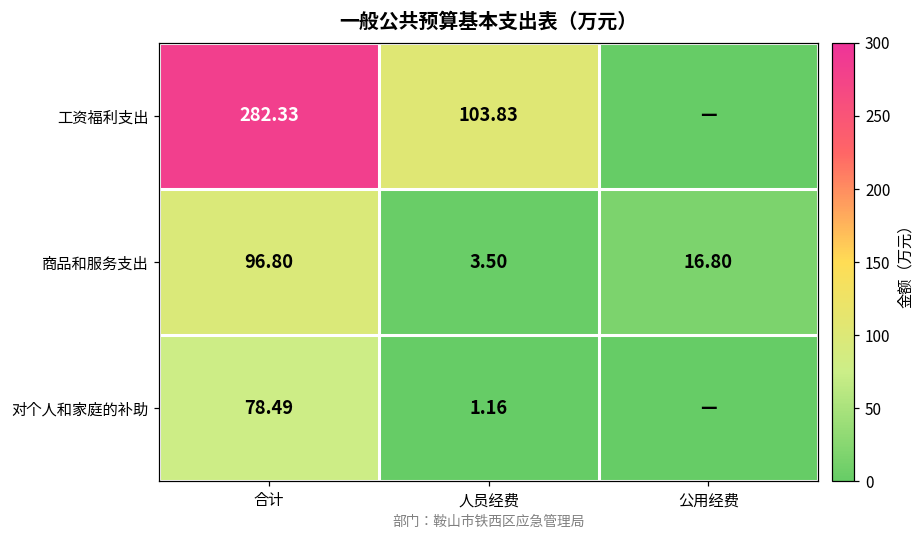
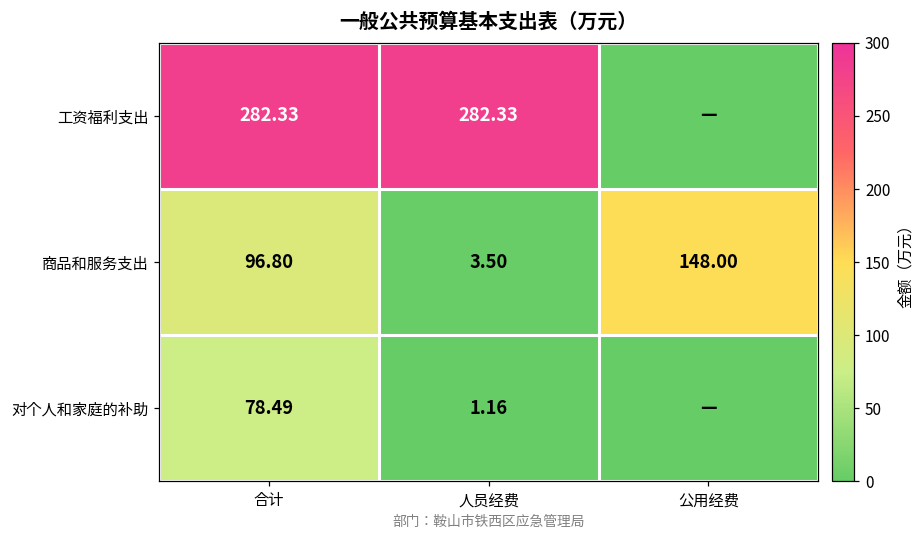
  {
    "工资福利支出": {
      "合计": 282.33,
-     "人员经费": 103.83
+     "人员经费": 282.33
    },
    "商品和服务支出": {
      "合计": 96.80,
      "人员经费": 3.50,
-     "公用经费": 16.80
+     "公用经费": 148.00
    },
    "对个人和家庭的补助": {
      "合计": 78.49,
      "人员经费": 1.16
    }
  }
